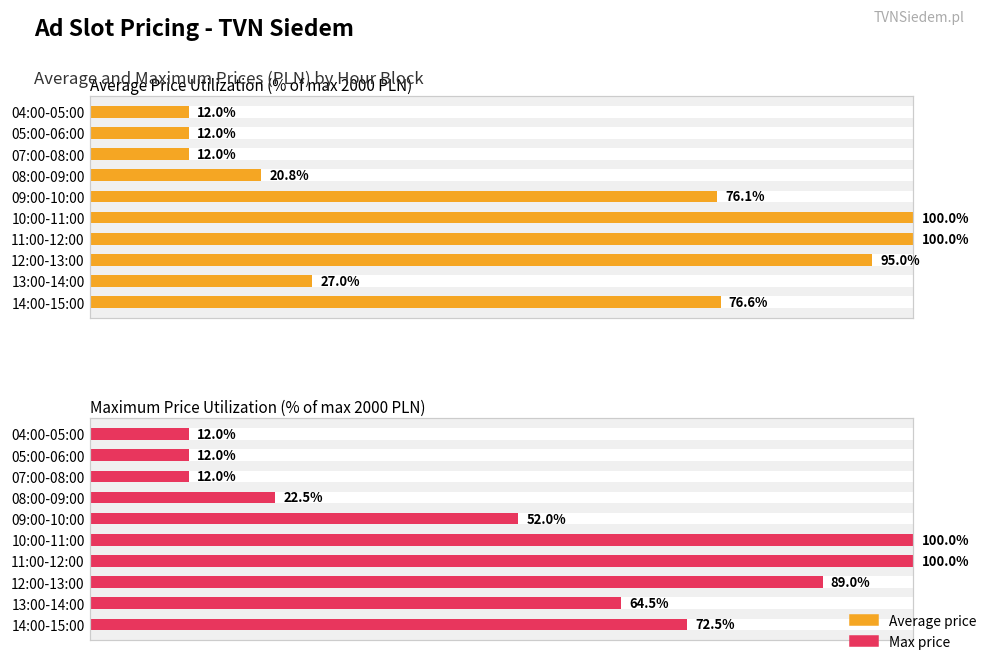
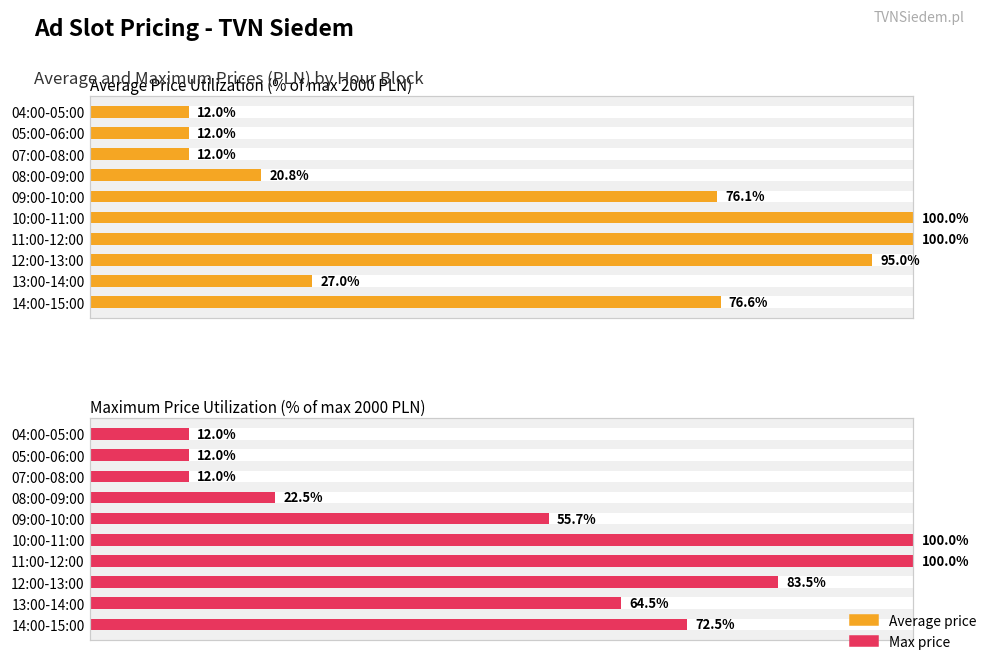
  {
    "Average Price Utilization (% of max 2000 PLN)": {
      "Average price": {
        "10:00-11:00": "100.0%",
        "11:00-12:00": "100.0%"
      }
    },
    "Maximum Price Utilization (% of max 2000 PLN)": {
      "Max price": {
-       "09:00-10:00": "52.0%",
+       "09:00-10:00": "55.7%",
        "10:00-11:00": "100.0%",
        "11:00-12:00": "100.0%",
-       "12:00-13:00": "89.0%"
+       "12:00-13:00": "83.5%"
      }
    }
  }
